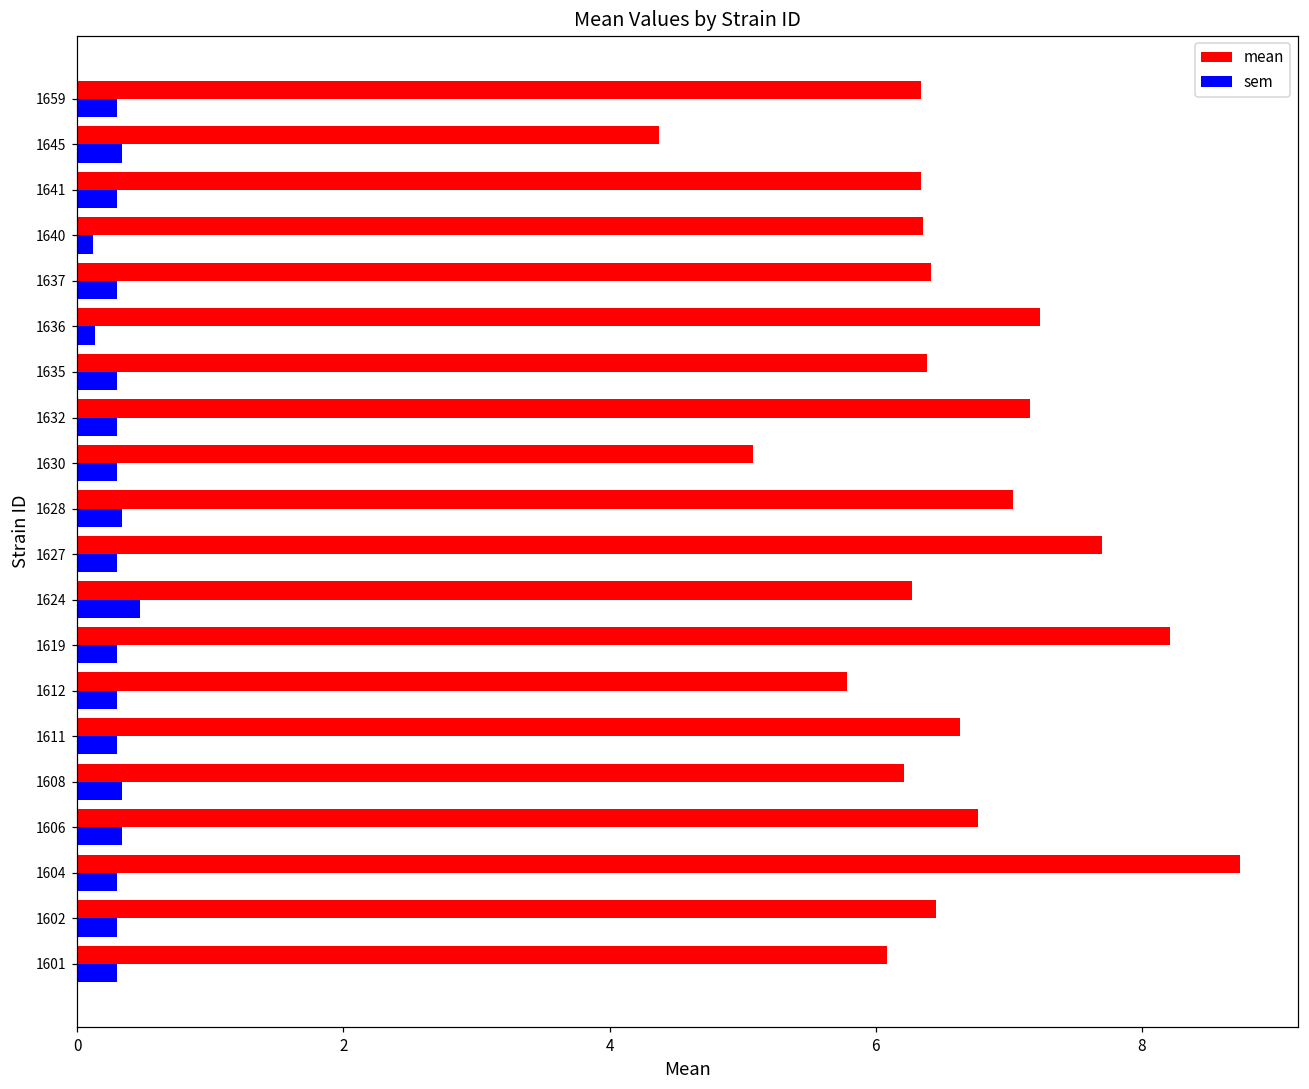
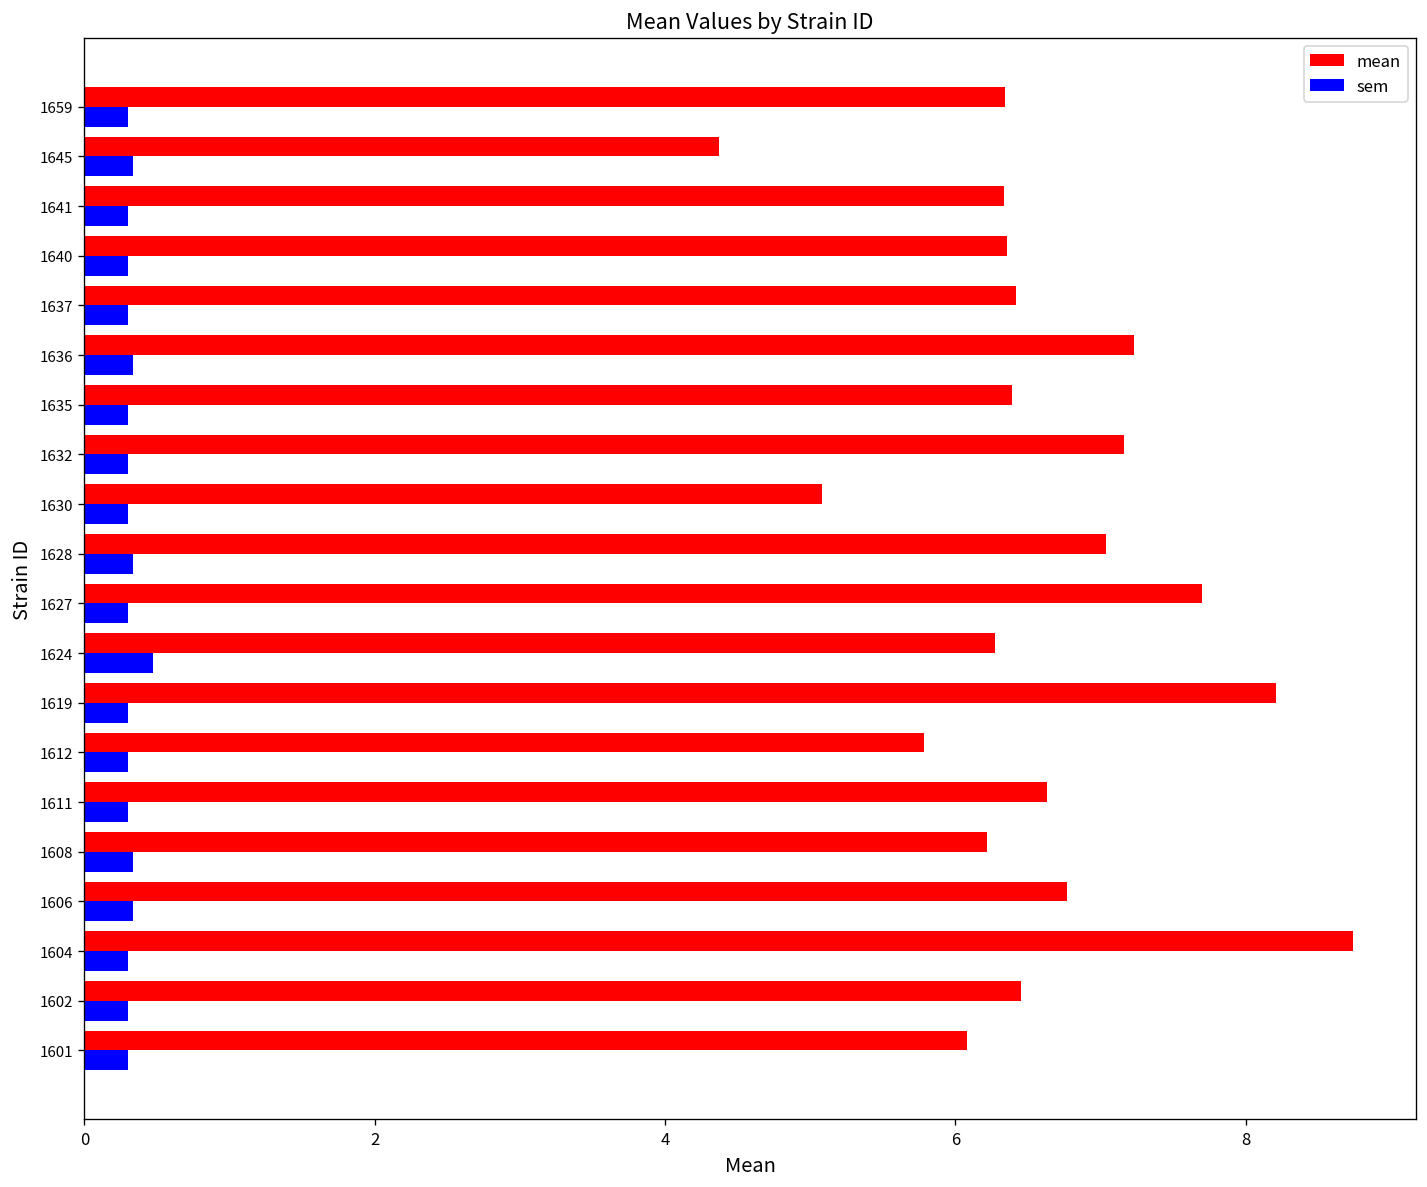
  {
    "mean": {
      "1659": 6.34,
      "1645": 4.37,
      "1641": 6.34,
      "1640": 6.36,
      "1637": 6.42,
      "1636": 7.23,
      "1635": 6.39,
      "1632": 7.16,
      "1630": 5.08,
      "1628": 7.03,
      "1627": 7.70,
      "1624": 6.28,
      "1619": 8.21,
      "1612": 5.78,
      "1611": 6.63,
      "1608": 6.21,
      "1606": 6.77,
      "1604": 8.74,
      "1602": 6.45,
      "1601": 6.08
    },
    "sem": {
      "1659": 0.30,
      "1645": 0.33,
      "1641": 0.30,
-     "1640": 0.12,
+     "1640": 0.30,
      "1637": 0.30,
-     "1636": 0.13,
+     "1636": 0.33,
      "1635": 0.30,
      "1632": 0.30,
      "1630": 0.30,
      "1628": 0.33,
      "1627": 0.30,
      "1624": 0.47,
      "1619": 0.30,
      "1612": 0.30,
      "1611": 0.30,
      "1608": 0.33,
      "1606": 0.33,
      "1604": 0.30,
      "1602": 0.30,
      "1601": 0.30
    }
  }
